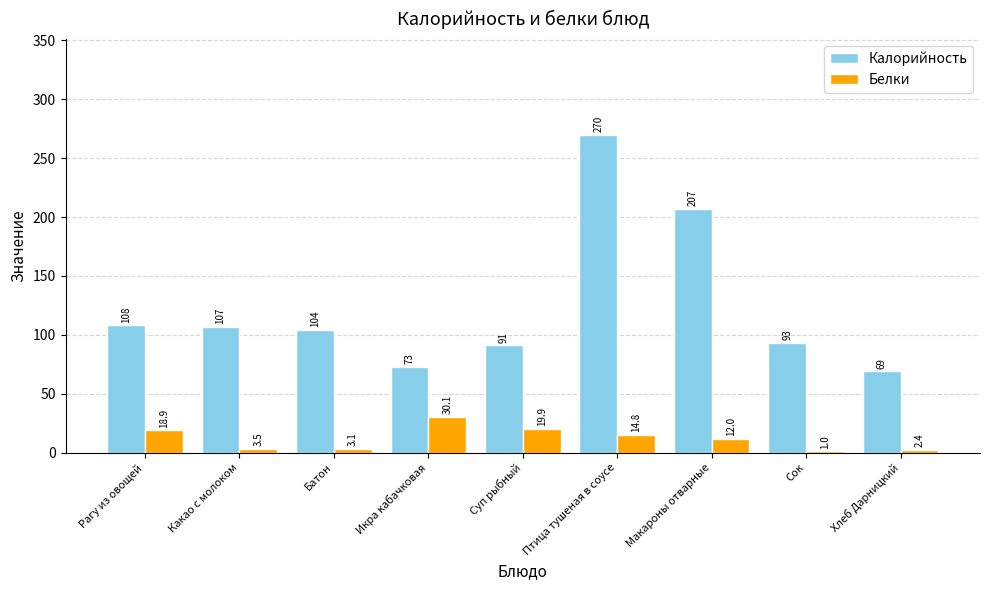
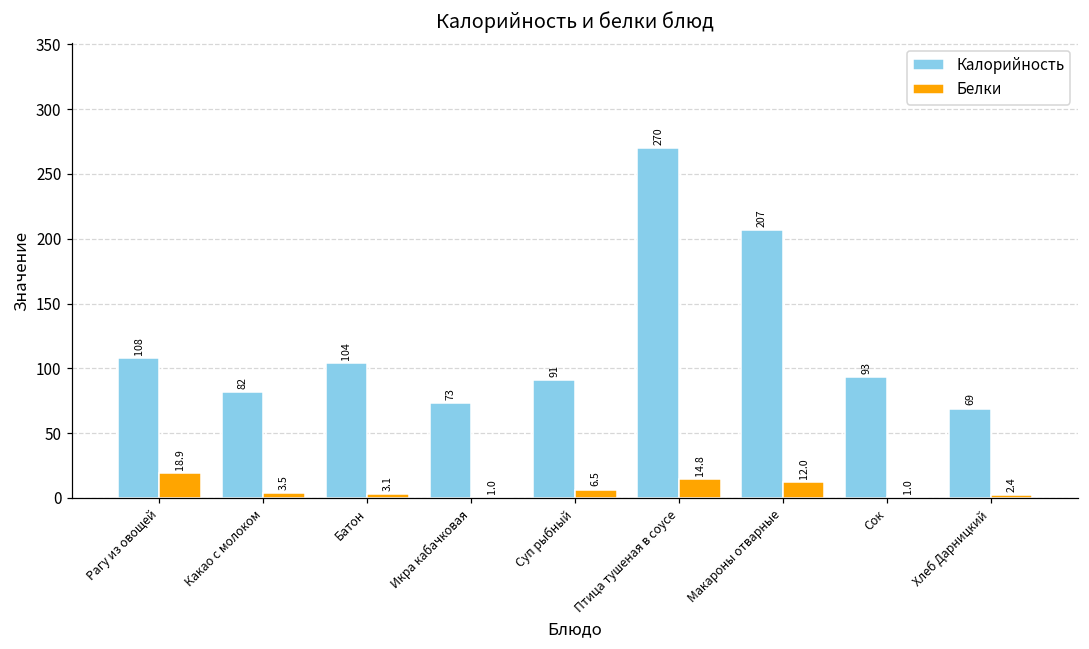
  {
    "Калорийность": {
      "Рагу из овощей": 108,
-     "Какао с молоком": 107,
+     "Какао с молоком": 82,
      "Батон": 104,
      "Икра кабачковая": 73,
      "Суп рыбный": 91,
      "Птица тушеная в соусе": 270,
      "Макароны отварные": 207,
      "Сок": 93,
      "Хлеб Дарницкий": 69
    },
    "Белки": {
      "Рагу из овощей": 18.9,
      "Какао с молоком": 3.5,
      "Батон": 3.1,
-     "Икра кабачковая": 30.1,
-     "Суп рыбный": 19.9,
+     "Икра кабачковая": 1.0,
+     "Суп рыбный": 6.5,
      "Птица тушеная в соусе": 14.8,
      "Макароны отварные": 12.0,
      "Сок": 1.0,
      "Хлеб Дарницкий": 2.4
    }
  }
